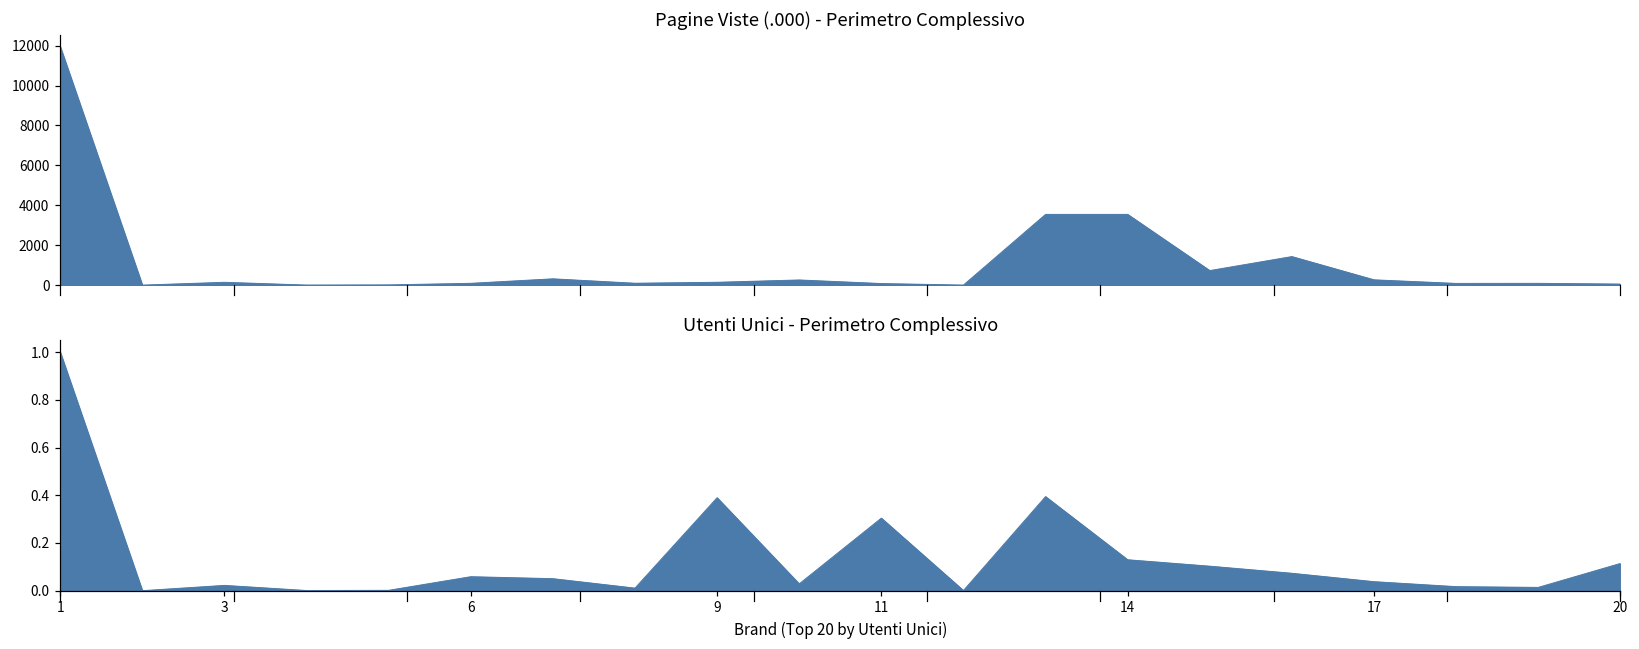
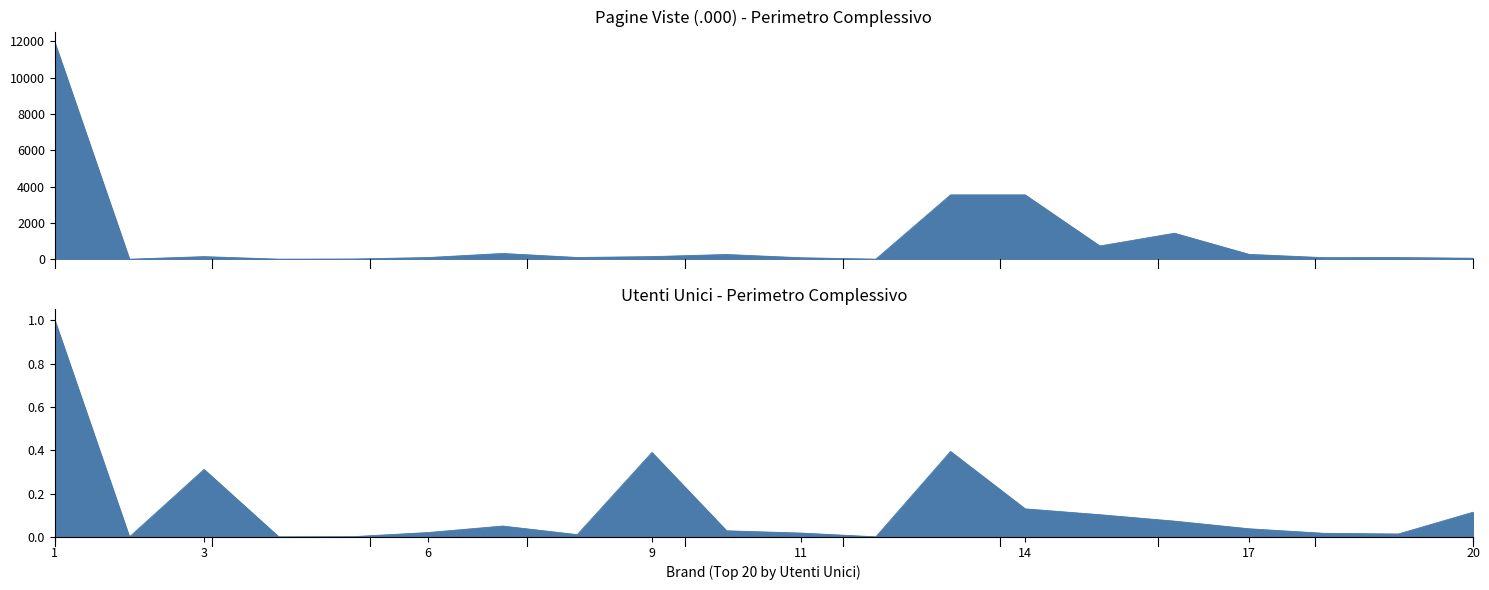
  {
    "Utenti Unici - Perimetro Complessivo": {
      "1": 1.00,
-     "3": 0.02,
-     "6": 0.06,
+     "3": 0.31,
+     "6": 0.02,
      "9": 0.39,
-     "11": 0.30,
+     "11": 0.02,
      "14": 0.13,
      "17": 0.04,
      "20": 0.11
    }
  }
